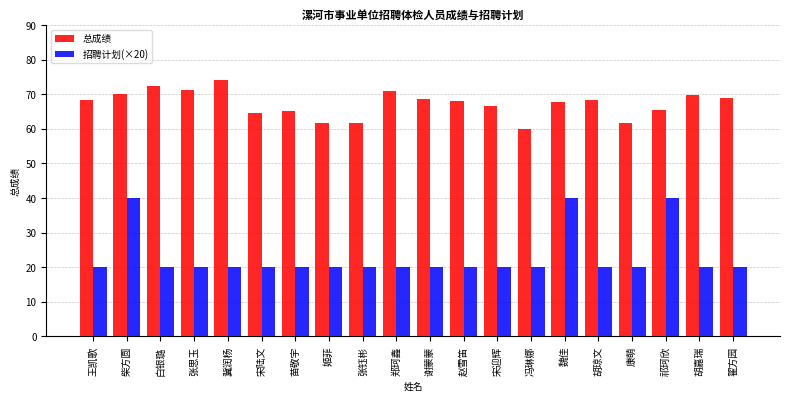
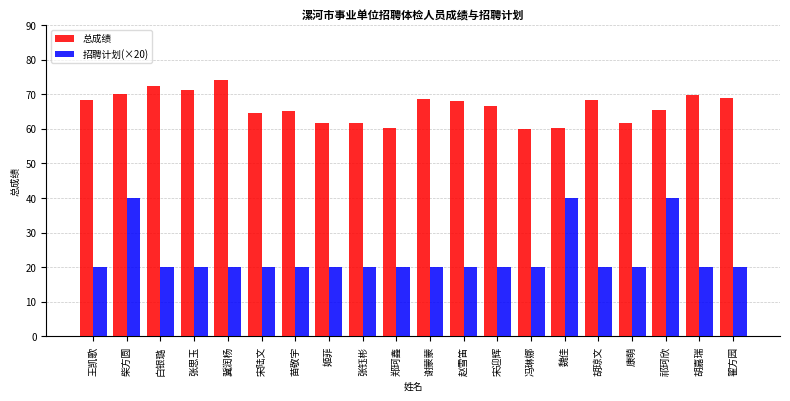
  {
    "总成绩": {
      "王凯歌": 68,
      "柴方圆": 70,
      "白银璐": 72,
      "张思玉": 71,
      "冀润杨": 74,
      "宋陆文": 65,
      "苗敬宇": 65,
      "姬菲": 62,
      "张钰彬": 62,
-     "郑珂鑫": 71,
+     "郑珂鑫": 60,
      "谢蒙蒙": 69,
      "赵雪笛": 68,
      "宋迎辉": 67,
      "冯琳娜": 60,
-     "魏佳": 68,
+     "魏佳": 60,
      "胡琼文": 68,
      "康萌": 62,
      "祁珂欣": 65,
      "胡嘉瑞": 70,
      "翟方园": 69
    },
    "招聘计划(×20)": {
      "王凯歌": 20,
      "柴方圆": 40,
      "白银璐": 20,
      "张思玉": 20,
      "冀润杨": 20,
      "宋陆文": 20,
      "苗敬宇": 20,
      "姬菲": 20,
      "张钰彬": 20,
      "郑珂鑫": 20,
      "谢蒙蒙": 20,
      "赵雪笛": 20,
      "宋迎辉": 20,
      "冯琳娜": 20,
      "魏佳": 40,
      "胡琼文": 20,
      "康萌": 20,
      "祁珂欣": 40,
      "胡嘉瑞": 20,
      "翟方园": 20
    }
  }
